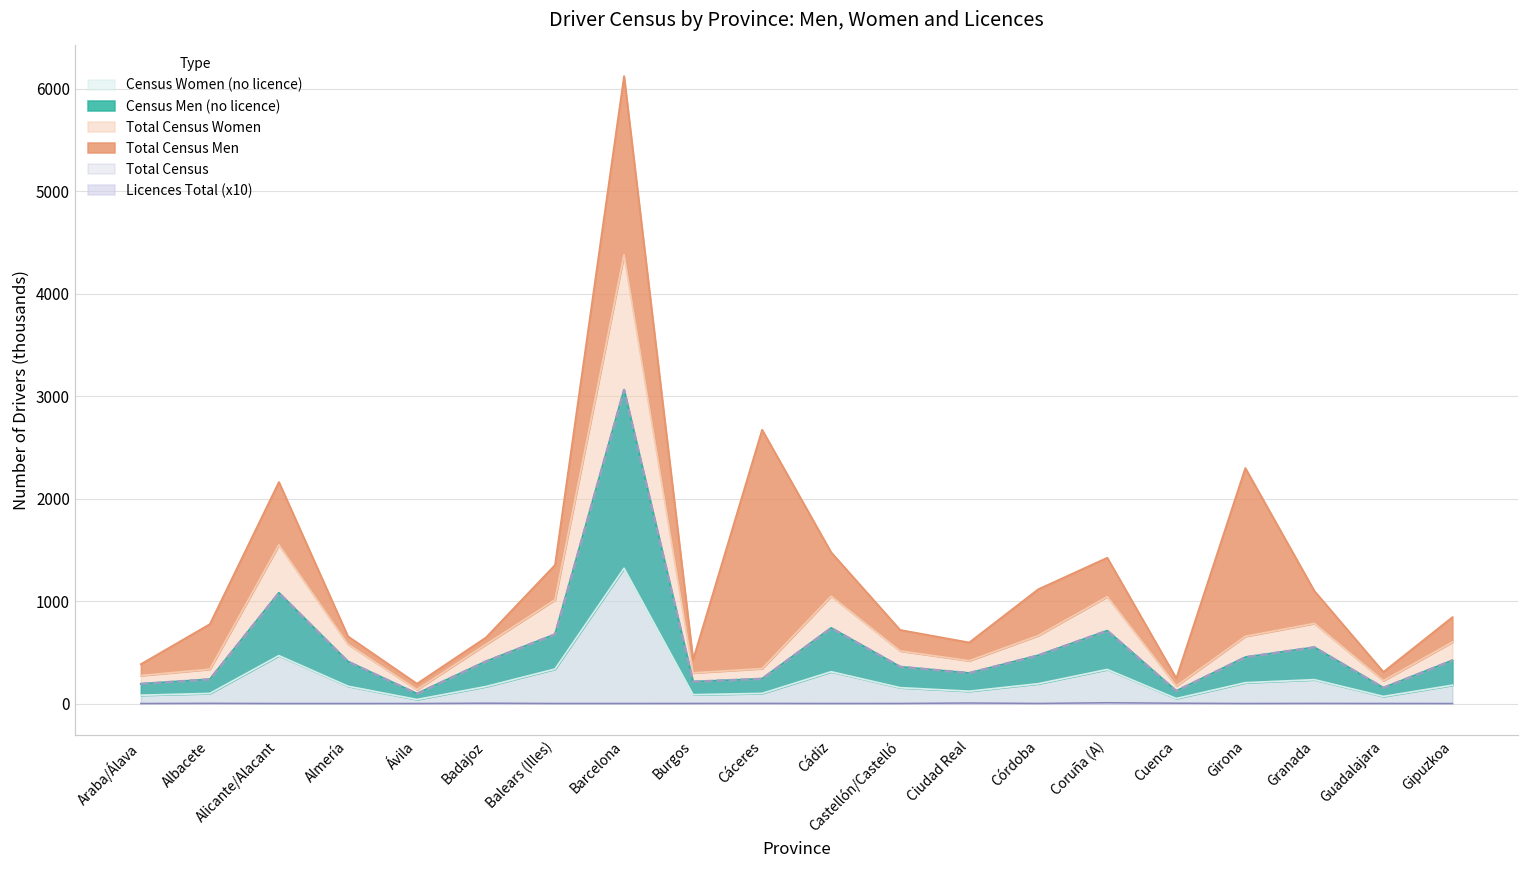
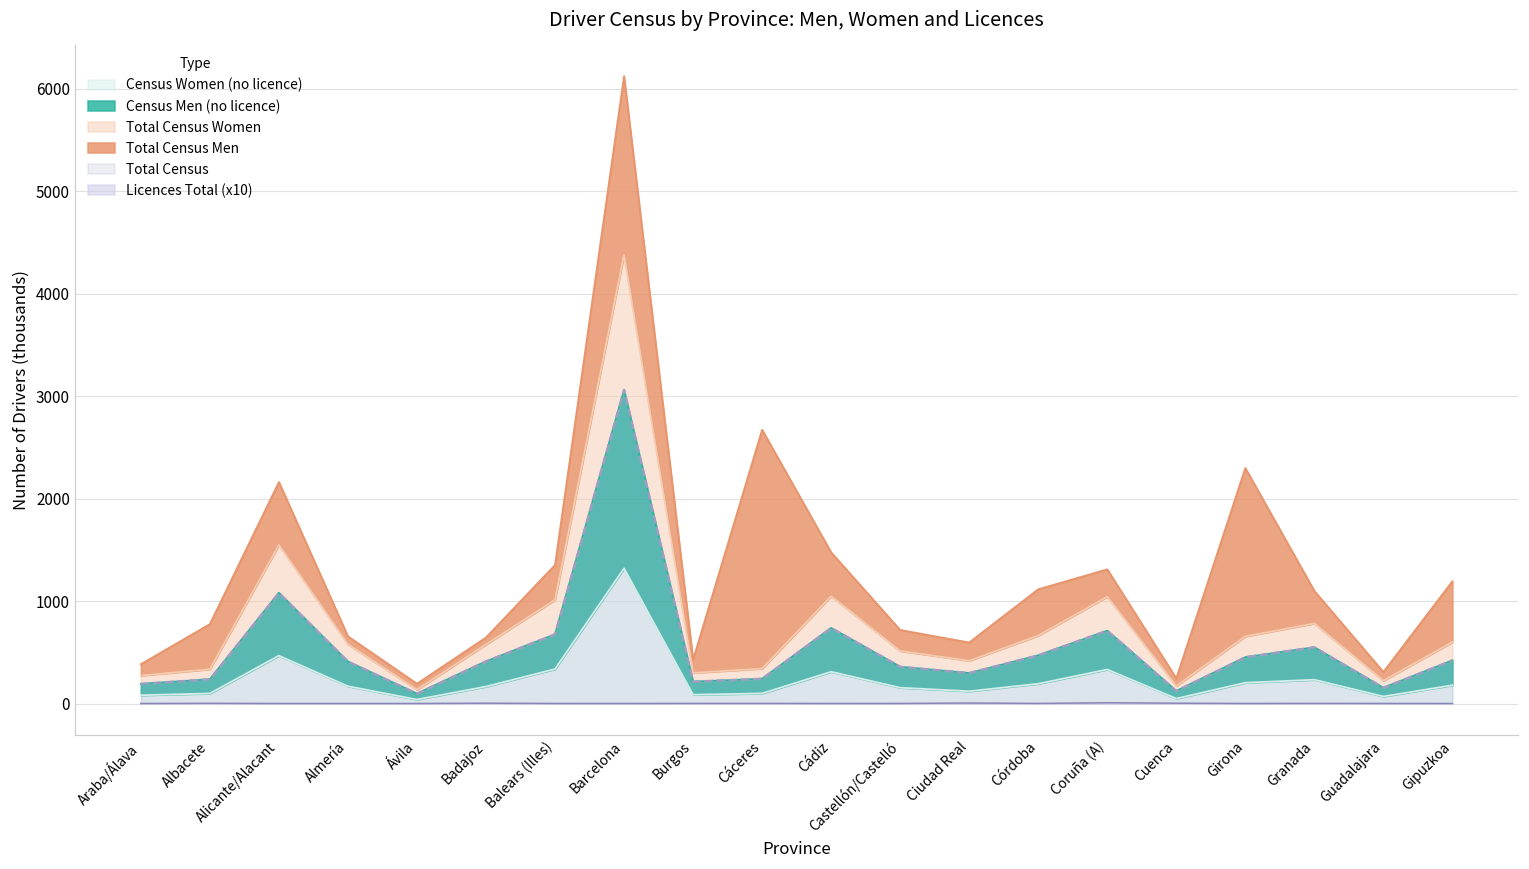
  {
    "Total Census Men": {
      "Araba/Álava": 100,
      "Albacete": 400,
      "Alicante/Alacant": 600,
      "Almería": 100,
      "Ávila": 100,
      "Badajoz": 100,
      "Balears (Illes)": 300,
      "Barcelona": 1700,
      "Burgos": 100,
      "Cáceres": 2300,
      "Cádiz": 400,
      "Castellón/Castelló": 200,
      "Ciudad Real": 200,
      "Córdoba": 500,
-     "Coruña (A)": 400,
+     "Coruña (A)": 300,
      "Cuenca": 100,
      "Girona": 1600,
      "Granada": 300,
      "Guadalajara": 100,
-     "Gipuzkoa": 200
+     "Gipuzkoa": 600
    }
  }
